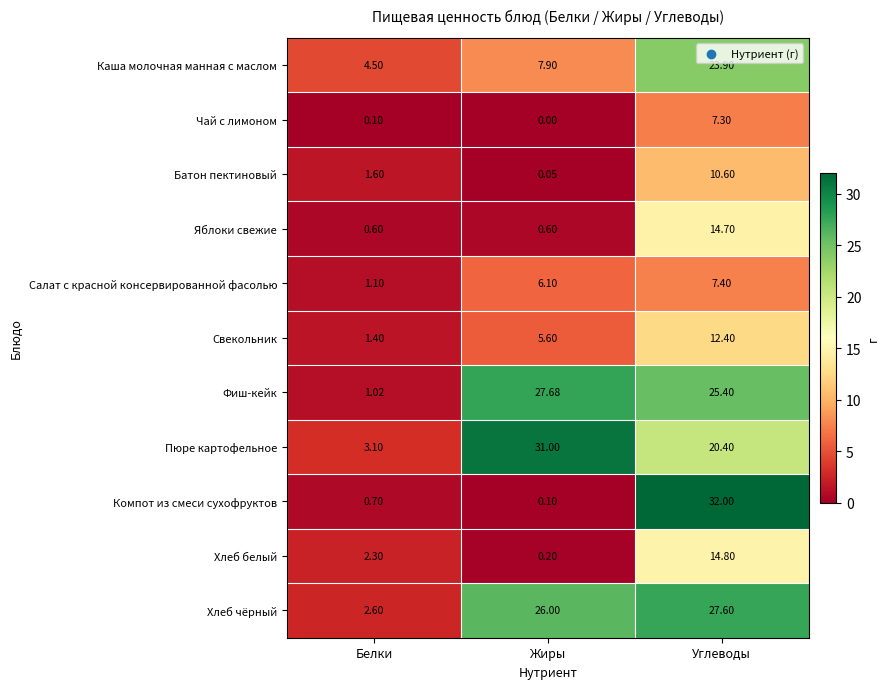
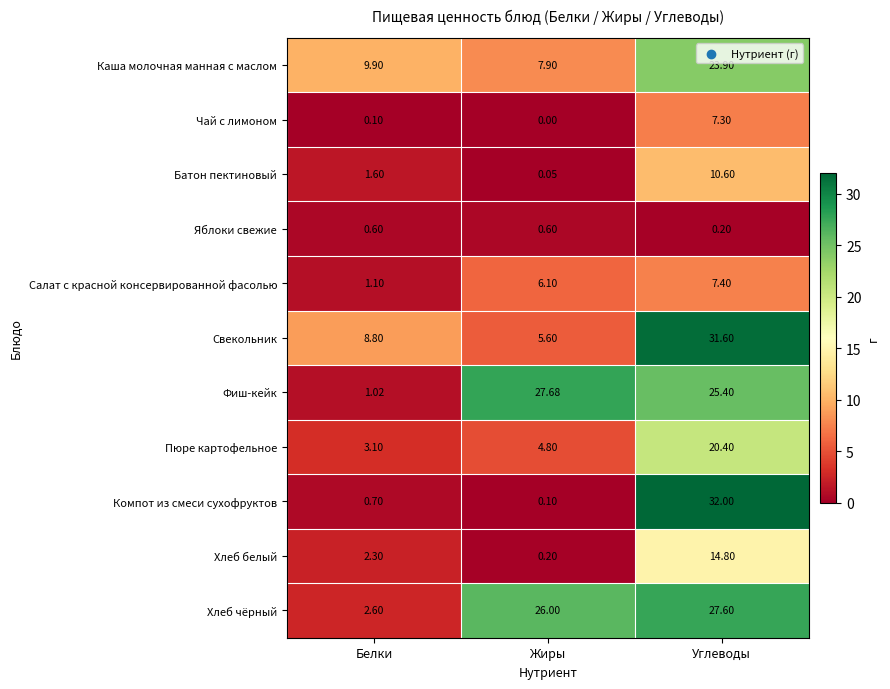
  {
    "Каша молочная манная с маслом": {
-     "Белки": 4.50,
+     "Белки": 9.90,
      "Жиры": 7.90
    },
    "Чай с лимоном": {
      "Белки": 0.10,
      "Жиры": 0.00,
      "Углеводы": 7.30
    },
    "Батон пектиновый": {
      "Белки": 1.60,
      "Жиры": 0.05,
      "Углеводы": 10.60
    },
    "Яблоки свежие": {
      "Белки": 0.60,
      "Жиры": 0.60,
-     "Углеводы": 14.70
+     "Углеводы": 0.20
    },
    "Салат с красной консервированной фасолью": {
      "Белки": 1.10,
      "Жиры": 6.10,
      "Углеводы": 7.40
    },
    "Свекольник": {
-     "Белки": 1.40,
+     "Белки": 8.80,
      "Жиры": 5.60,
-     "Углеводы": 12.40
+     "Углеводы": 31.60
    },
    "Фиш-кейк": {
      "Белки": 1.02,
      "Жиры": 27.68,
      "Углеводы": 25.40
    },
    "Пюре картофельное": {
      "Белки": 3.10,
-     "Жиры": 31.00,
+     "Жиры": 4.80,
      "Углеводы": 20.40
    },
    "Компот из смеси сухофруктов": {
      "Белки": 0.70,
      "Жиры": 0.10,
      "Углеводы": 32.00
    },
    "Хлеб белый": {
      "Белки": 2.30,
      "Жиры": 0.20,
      "Углеводы": 14.80
    },
    "Хлеб чёрный": {
      "Белки": 2.60,
      "Жиры": 26.00,
      "Углеводы": 27.60
    }
  }
